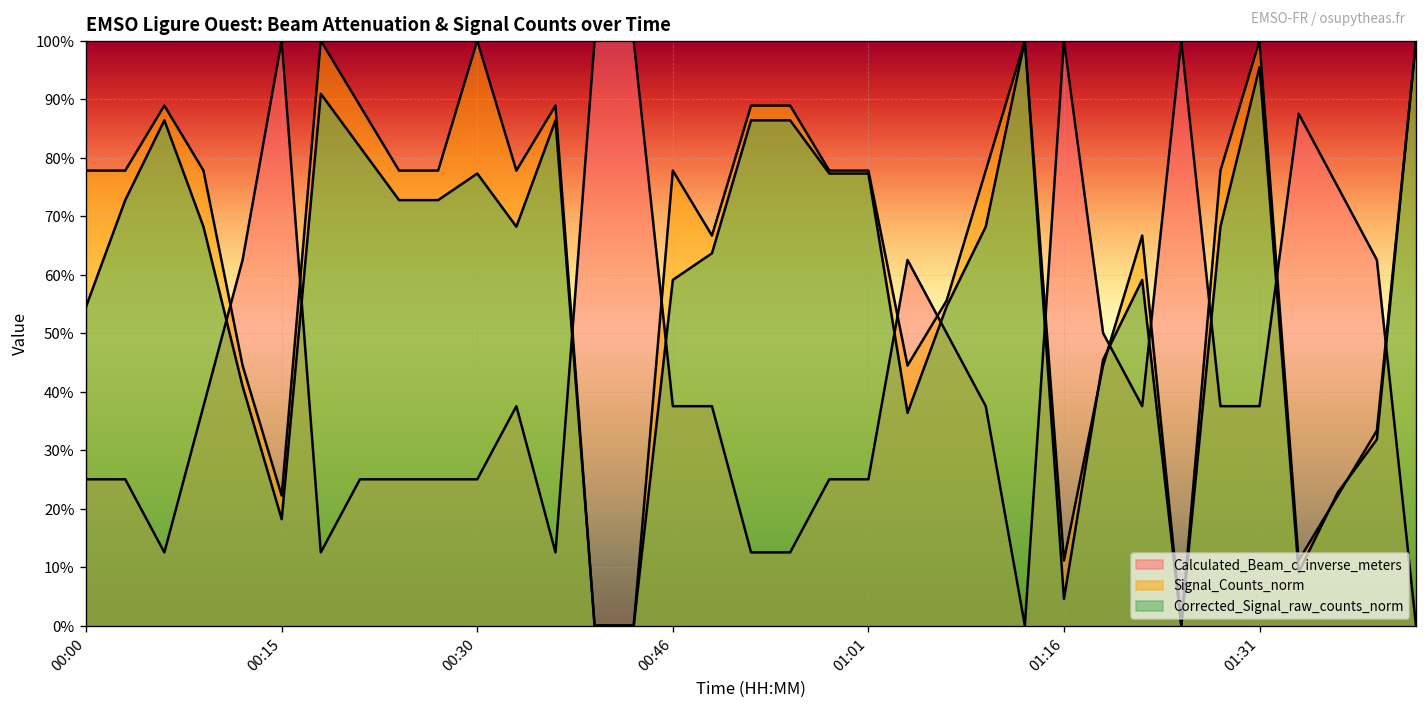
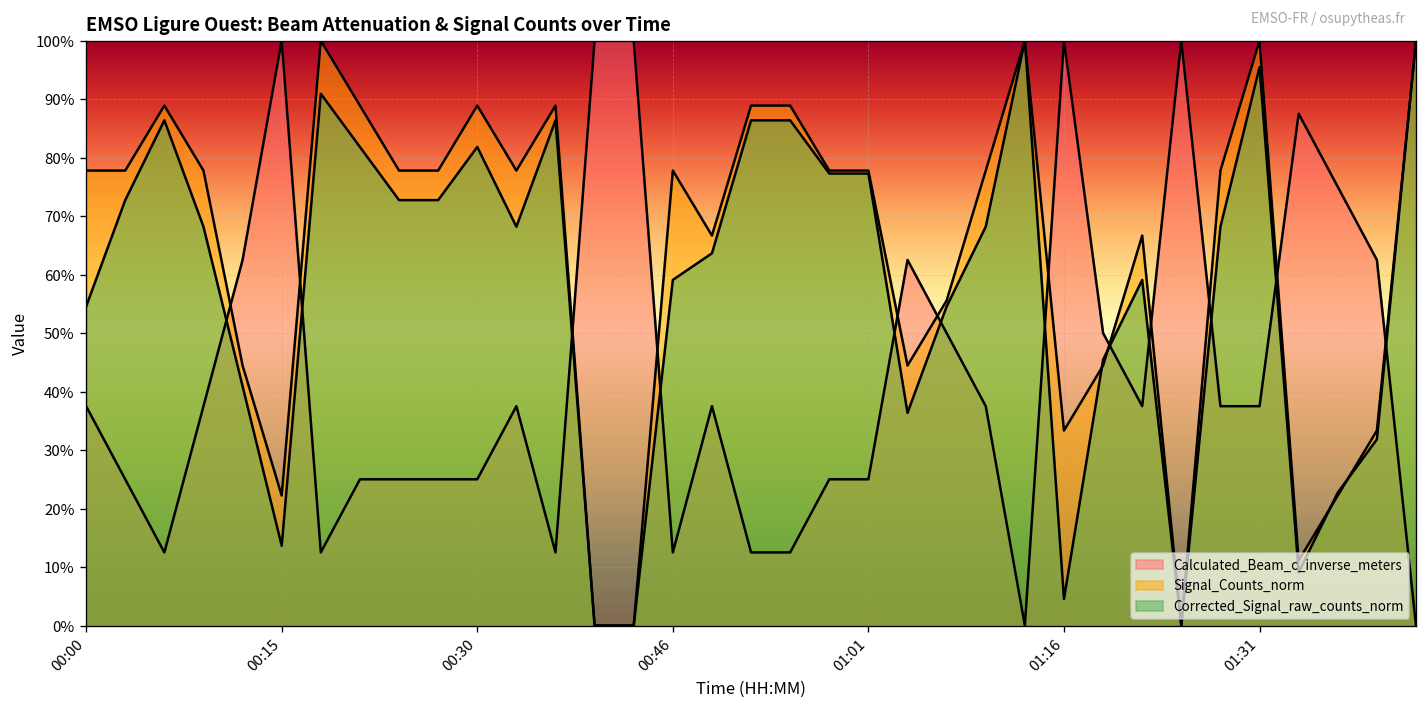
  {
    "Calculated_Beam_c_inverse_meters": {
-     "00:00": "25%",
+     "00:00": "38%",
      "00:15": "100%",
      "00:30": "25%",
-     "00:46": "38%",
+     "00:46": "13%",
      "01:01": "25%",
      "01:16": "100%",
      "01:31": "38%"
    },
    "Signal_Counts_norm": {
      "00:00": "78%",
      "00:15": "22%",
-     "00:30": "100%",
+     "00:30": "89%",
      "00:46": "78%",
-     "01:16": "11%",
+     "01:16": "33%",
      "01:31": "100%"
    },
    "Corrected_Signal_raw_counts_norm": {
      "00:00": "55%",
-     "00:15": "18%",
-     "00:30": "77%",
+     "00:15": "14%",
+     "00:30": "82%",
      "00:46": "59%",
      "01:16": "5%",
      "01:31": "95%"
    }
  }
